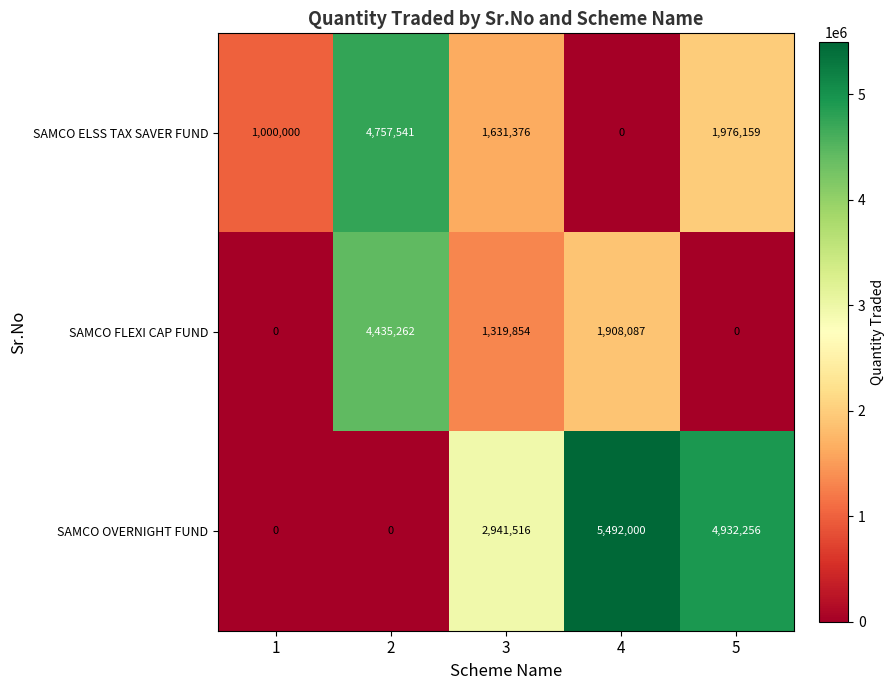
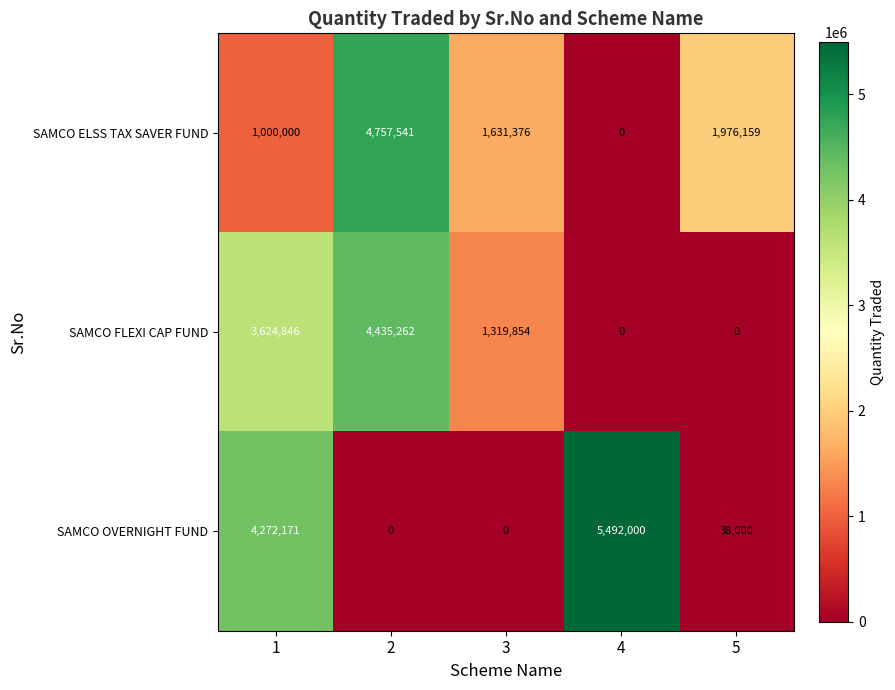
  {
    "SAMCO ELSS TAX SAVER FUND": {
      "1": "1,000,000",
      "2": "4,757,541",
      "3": "1,631,376",
      "4": "0",
      "5": "1,976,159"
    },
    "SAMCO FLEXI CAP FUND": {
-     "1": "0",
+     "1": "3,624,846",
      "2": "4,435,262",
      "3": "1,319,854",
-     "4": "1,908,087",
+     "4": "0",
      "5": "0"
    },
    "SAMCO OVERNIGHT FUND": {
-     "1": "0",
+     "1": "4,272,171",
      "2": "0",
-     "3": "2,941,516",
+     "3": "0",
      "4": "5,492,000",
-     "5": "4,932,256"
+     "5": "38,000"
    }
  }
